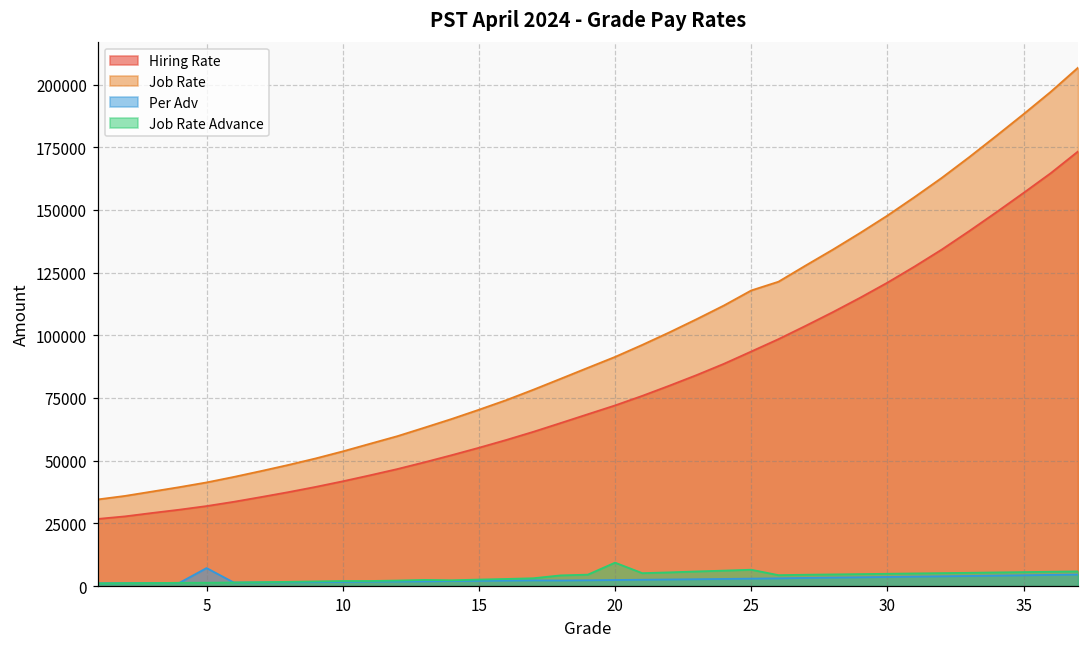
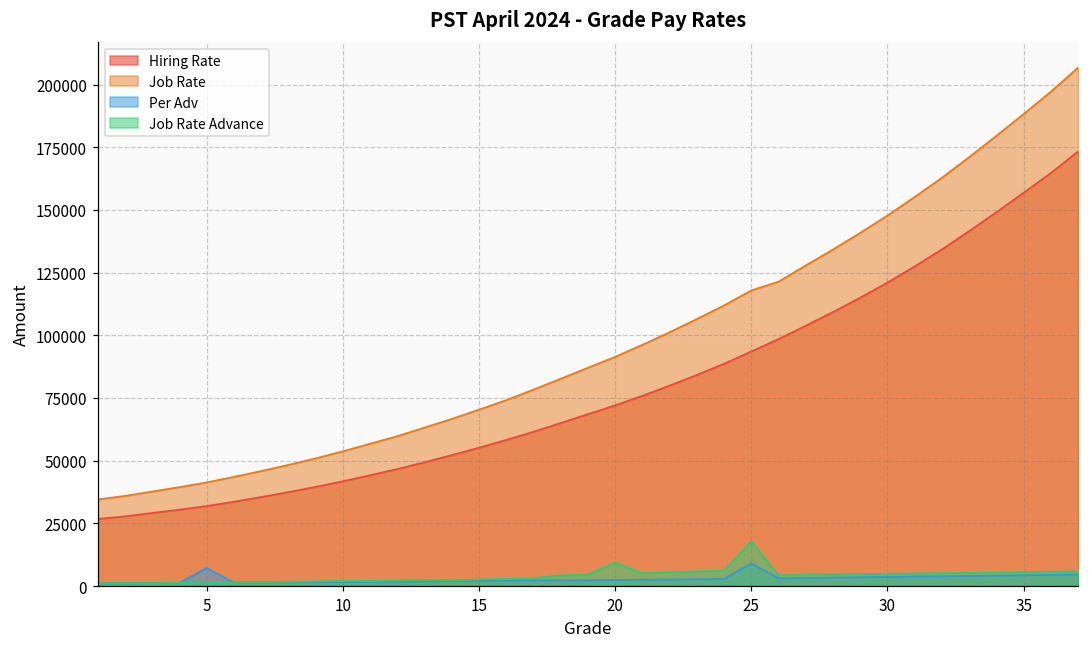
  {
    "Per Adv": {
      "5": 7000,
      "20": 2000,
-     "25": 3000,
+     "25": 9000,
      "30": 4000,
      "35": 4000
    },
    "Job Rate Advance": {
      "5": 1000,
      "20": 9000,
-     "25": 7000,
+     "25": 18000,
      "30": 5000,
      "35": 6000
    }
  }
